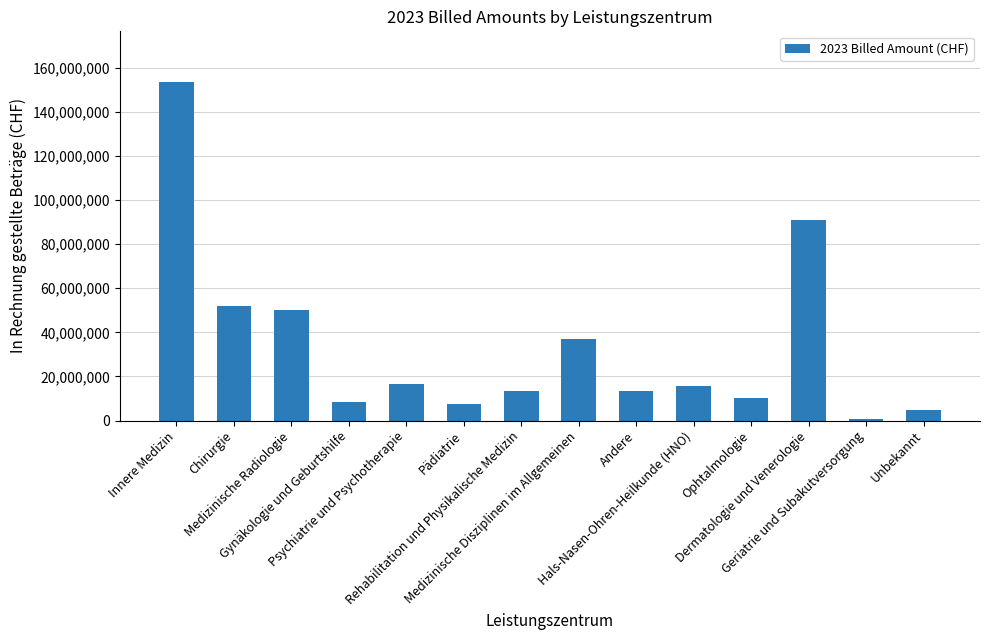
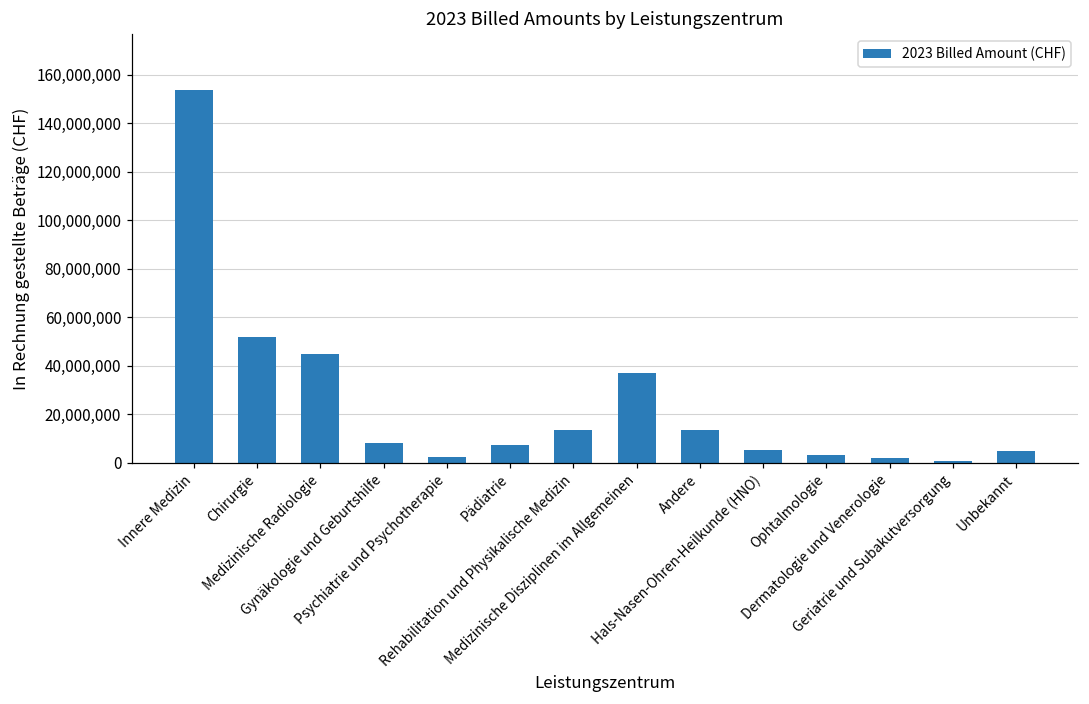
  {
    "Innere Medizin": "153,000,000",
    "Chirurgie": "52,000,000",
-   "Medizinische Radiologie": "50,000,000",
+   "Medizinische Radiologie": "45,000,000",
    "Gynäkologie und Geburtshilfe": "8,000,000",
-   "Psychiatrie und Psychotherapie": "16,000,000",
+   "Psychiatrie und Psychotherapie": "2,000,000",
    "Pädiatrie": "7,000,000",
    "Rehabilitation und Physikalische Medizin": "13,000,000",
    "Medizinische Disziplinen im Allgemeinen": "37,000,000",
    "Andere": "13,000,000",
-   "Hals-Nasen-Ohren-Heilkunde (HNO)": "16,000,000",
-   "Ophtalmologie": "10,000,000",
-   "Dermatologie und Venerologie": "91,000,000",
+   "Hals-Nasen-Ohren-Heilkunde (HNO)": "5,000,000",
+   "Ophtalmologie": "3,000,000",
+   "Dermatologie und Venerologie": "2,000,000",
    "Unbekannt": "5,000,000"
  }
